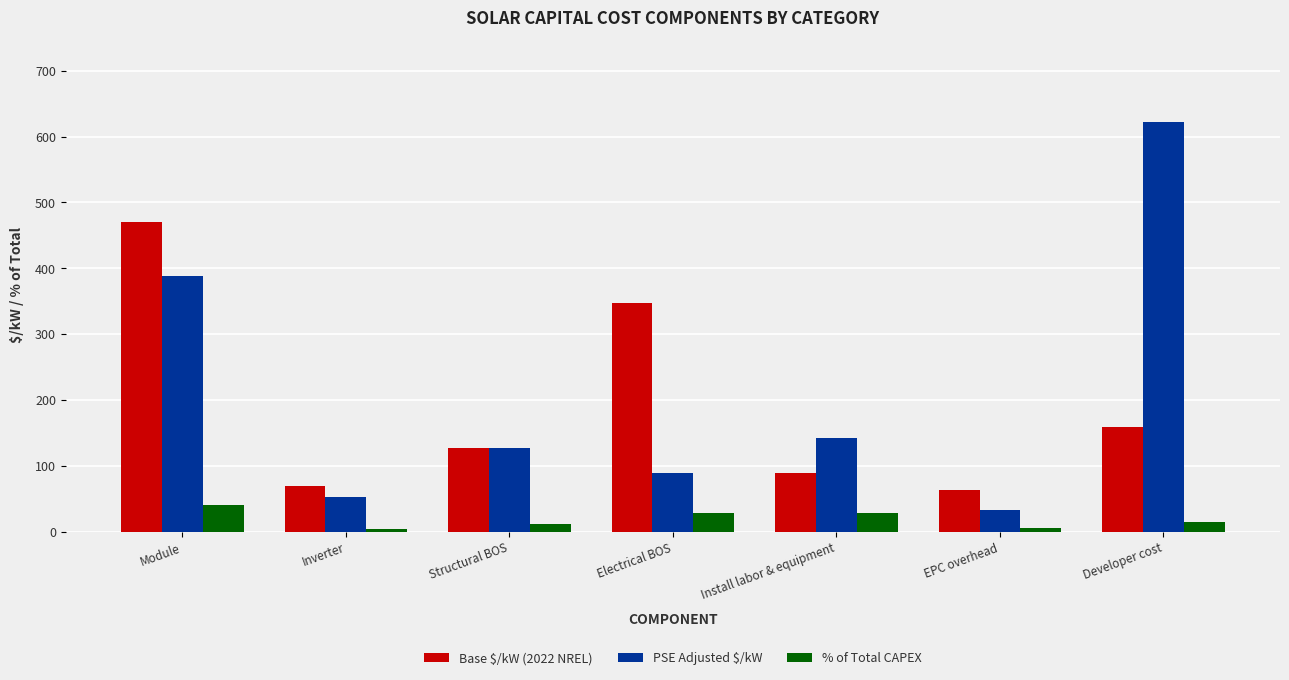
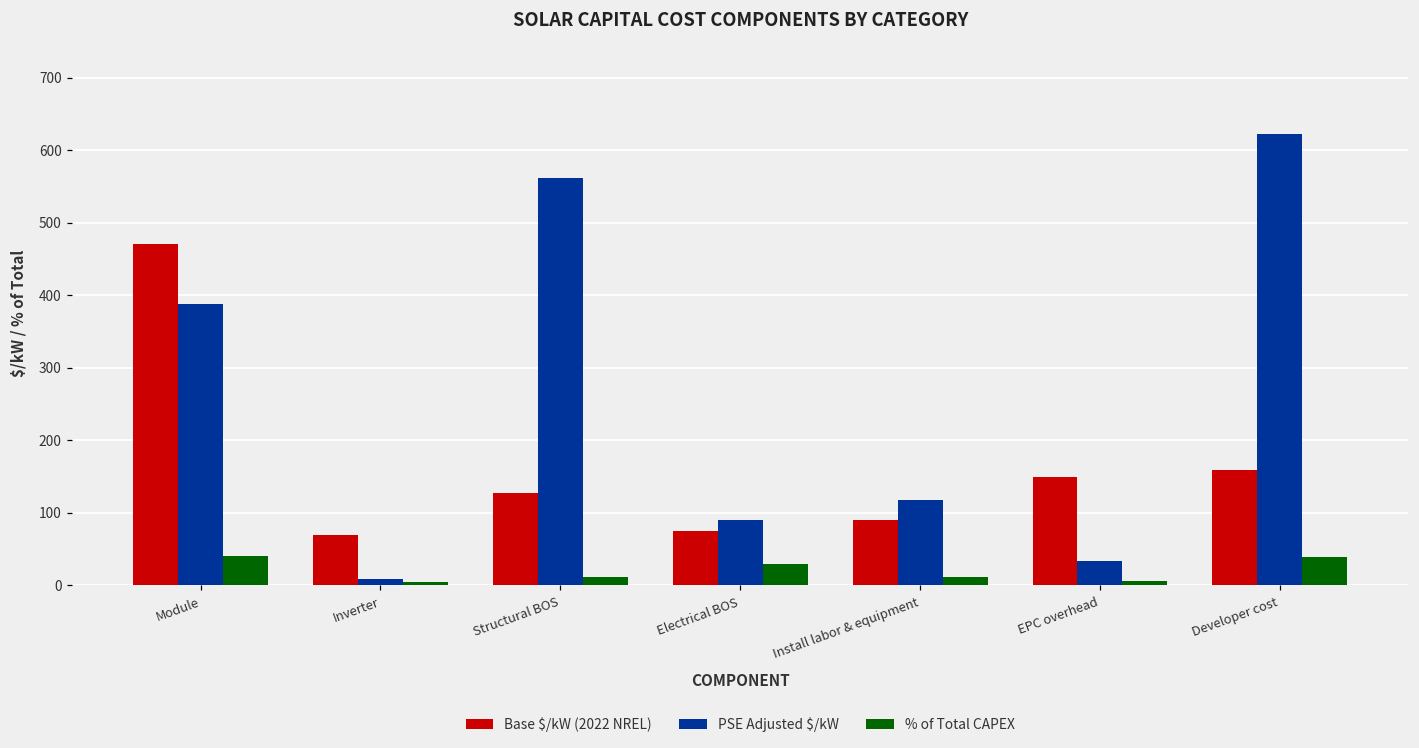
  {
    "Base $/kW (2022 NREL)": {
      "Module": 470,
      "Inverter": 70,
      "Structural BOS": 130,
-     "Electrical BOS": 350,
+     "Electrical BOS": 70,
      "Install labor & equipment": 90,
-     "EPC overhead": 60,
+     "EPC overhead": 150,
      "Developer cost": 160
    },
    "PSE Adjusted $/kW": {
      "Module": 390,
-     "Inverter": 50,
-     "Structural BOS": 130,
+     "Inverter": 10,
+     "Structural BOS": 560,
      "Electrical BOS": 90,
-     "Install labor & equipment": 140,
+     "Install labor & equipment": 120,
      "EPC overhead": 30,
      "Developer cost": 620
    },
    "% of Total CAPEX": {
      "Module": 40,
      "Inverter": 0,
      "Structural BOS": 10,
      "Electrical BOS": 30,
-     "Install labor & equipment": 30,
+     "Install labor & equipment": 10,
      "EPC overhead": 10,
-     "Developer cost": 10
+     "Developer cost": 40
    }
  }
